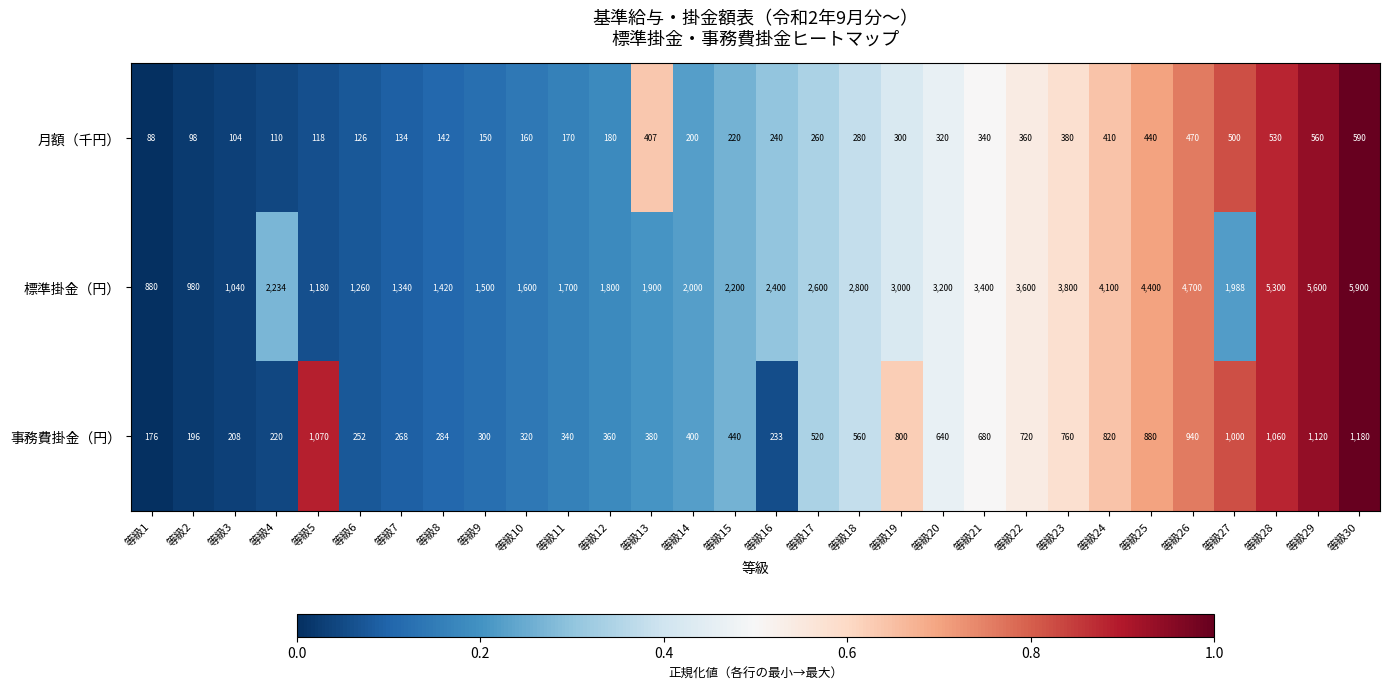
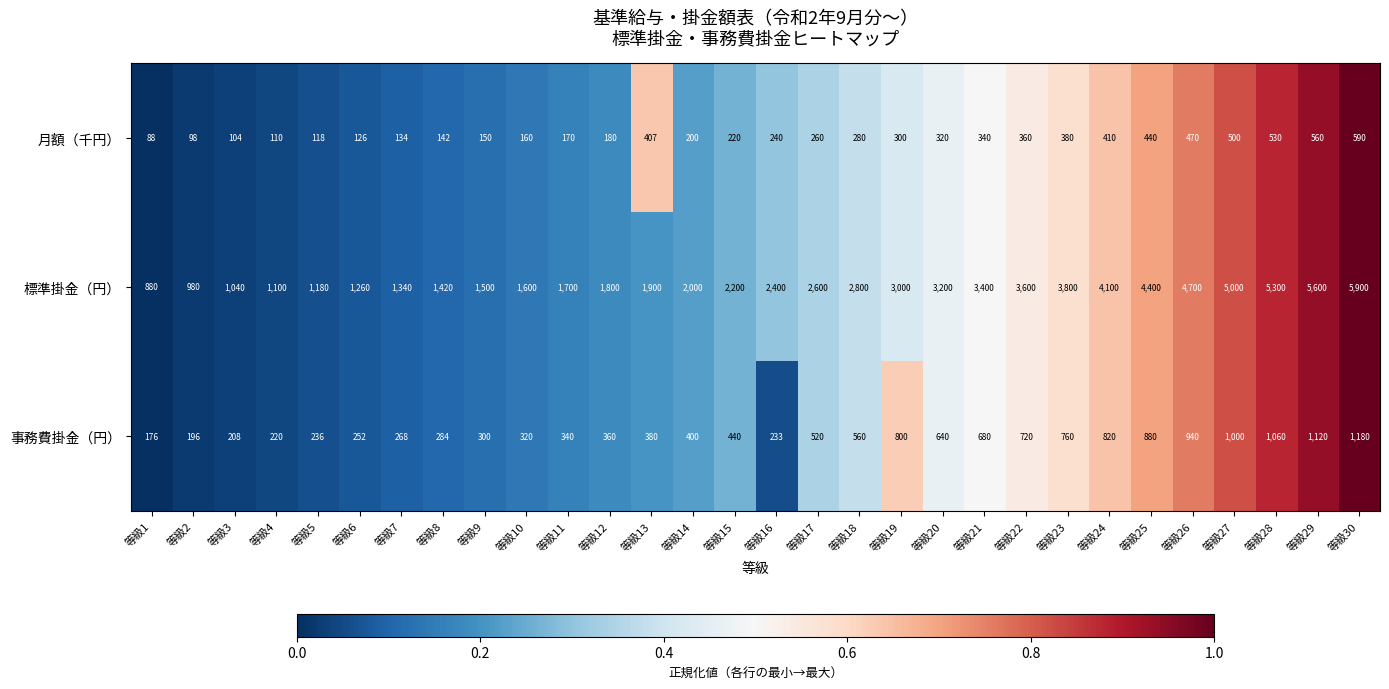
  {
    "月額（千円）": {
      "等級1": "88",
      "等級2": "98",
      "等級3": "104",
      "等級4": "110",
      "等級5": "118",
      "等級6": "126",
      "等級7": "134",
      "等級8": "142",
      "等級9": "150",
      "等級10": "160",
      "等級11": "170",
      "等級12": "180",
      "等級13": "407",
      "等級14": "200",
      "等級15": "220",
      "等級16": "240",
      "等級17": "260",
      "等級18": "280",
      "等級19": "300",
      "等級20": "320",
      "等級21": "340",
      "等級22": "360",
      "等級23": "380",
      "等級24": "410",
      "等級25": "440",
      "等級26": "470",
      "等級27": "500",
      "等級28": "530",
      "等級29": "560",
      "等級30": "590"
    },
    "標準掛金（円）": {
      "等級1": "880",
      "等級2": "980",
      "等級3": "1,040",
-     "等級4": "2,234",
+     "等級4": "1,100",
      "等級5": "1,180",
      "等級6": "1,260",
      "等級7": "1,340",
      "等級8": "1,420",
      "等級9": "1,500",
      "等級10": "1,600",
      "等級11": "1,700",
      "等級12": "1,800",
      "等級13": "1,900",
      "等級14": "2,000",
      "等級15": "2,200",
      "等級16": "2,400",
      "等級17": "2,600",
      "等級18": "2,800",
      "等級19": "3,000",
      "等級20": "3,200",
      "等級21": "3,400",
      "等級22": "3,600",
      "等級23": "3,800",
      "等級24": "4,100",
      "等級25": "4,400",
      "等級26": "4,700",
-     "等級27": "1,988",
+     "等級27": "5,000",
      "等級28": "5,300",
      "等級29": "5,600",
      "等級30": "5,900"
    },
    "事務費掛金（円）": {
      "等級1": "176",
      "等級2": "196",
      "等級3": "208",
      "等級4": "220",
-     "等級5": "1,070",
+     "等級5": "236",
      "等級6": "252",
      "等級7": "268",
      "等級8": "284",
      "等級9": "300",
      "等級10": "320",
      "等級11": "340",
      "等級12": "360",
      "等級13": "380",
      "等級14": "400",
      "等級15": "440",
      "等級16": "233",
      "等級17": "520",
      "等級18": "560",
      "等級19": "800",
      "等級20": "640",
      "等級21": "680",
      "等級22": "720",
      "等級23": "760",
      "等級24": "820",
      "等級25": "880",
      "等級26": "940",
      "等級27": "1,000",
      "等級28": "1,060",
      "等級29": "1,120",
      "等級30": "1,180"
    }
  }
